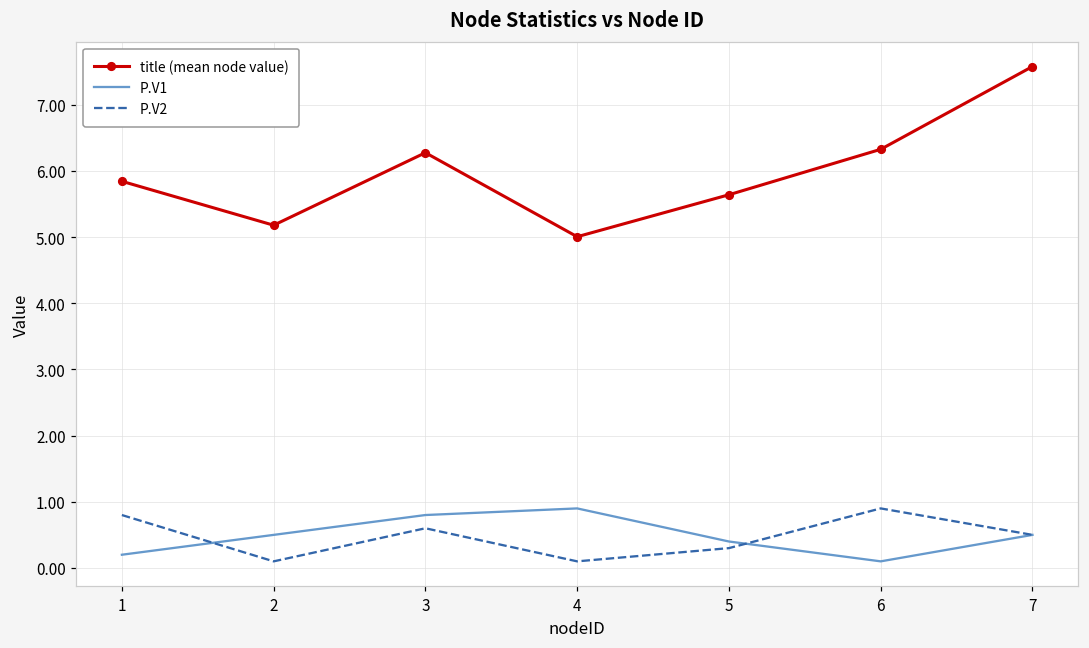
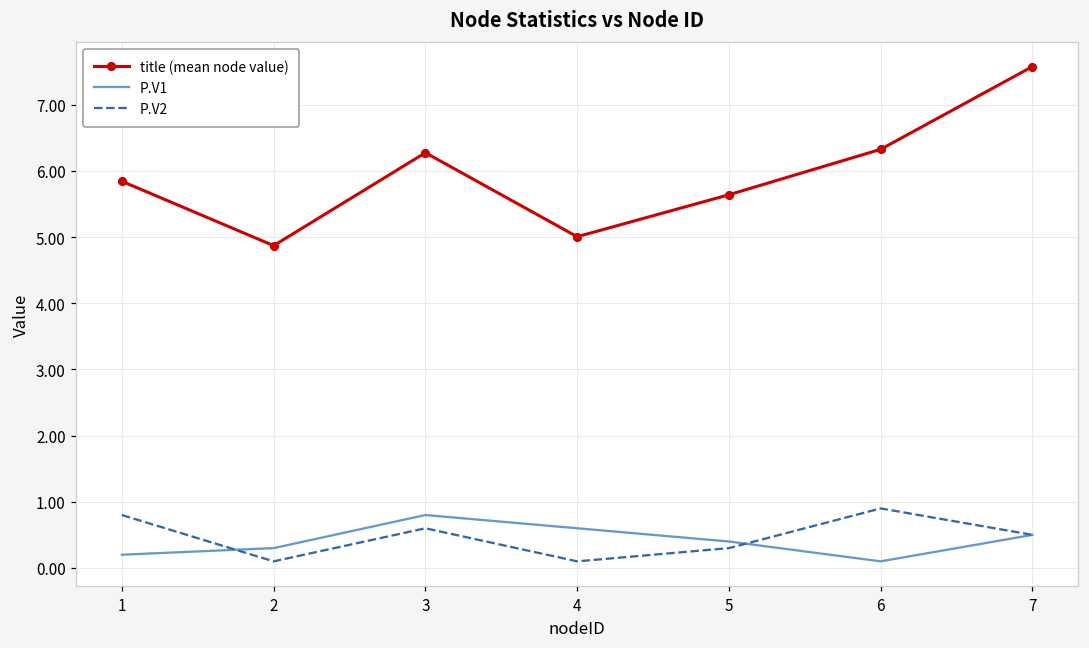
  {
    "title (mean node value)": {
      "1": 5.8,
-     "2": 5.2,
+     "2": 4.9,
      "3": 6.3,
      "4": 5.0,
      "5": 5.6,
      "6": 6.3,
      "7": 7.6
    },
    "P.V1": {
      "1": 0.2,
-     "2": 0.5,
+     "2": 0.3,
      "3": 0.8,
-     "4": 0.9,
+     "4": 0.6,
      "5": 0.4,
      "6": 0.1
    },
    "P.V2": {
      "1": 0.8,
      "2": 0.1,
      "3": 0.6,
      "4": 0.1,
      "5": 0.3,
      "6": 0.9
    }
  }
